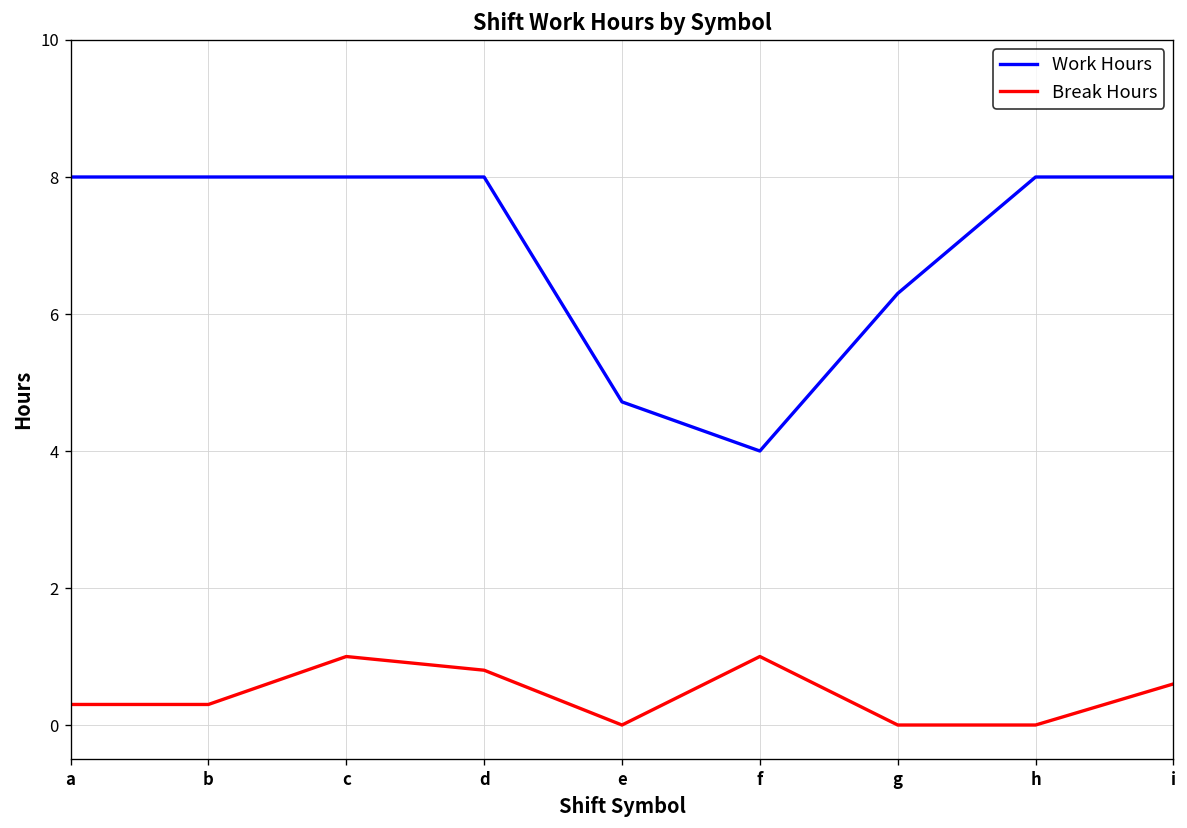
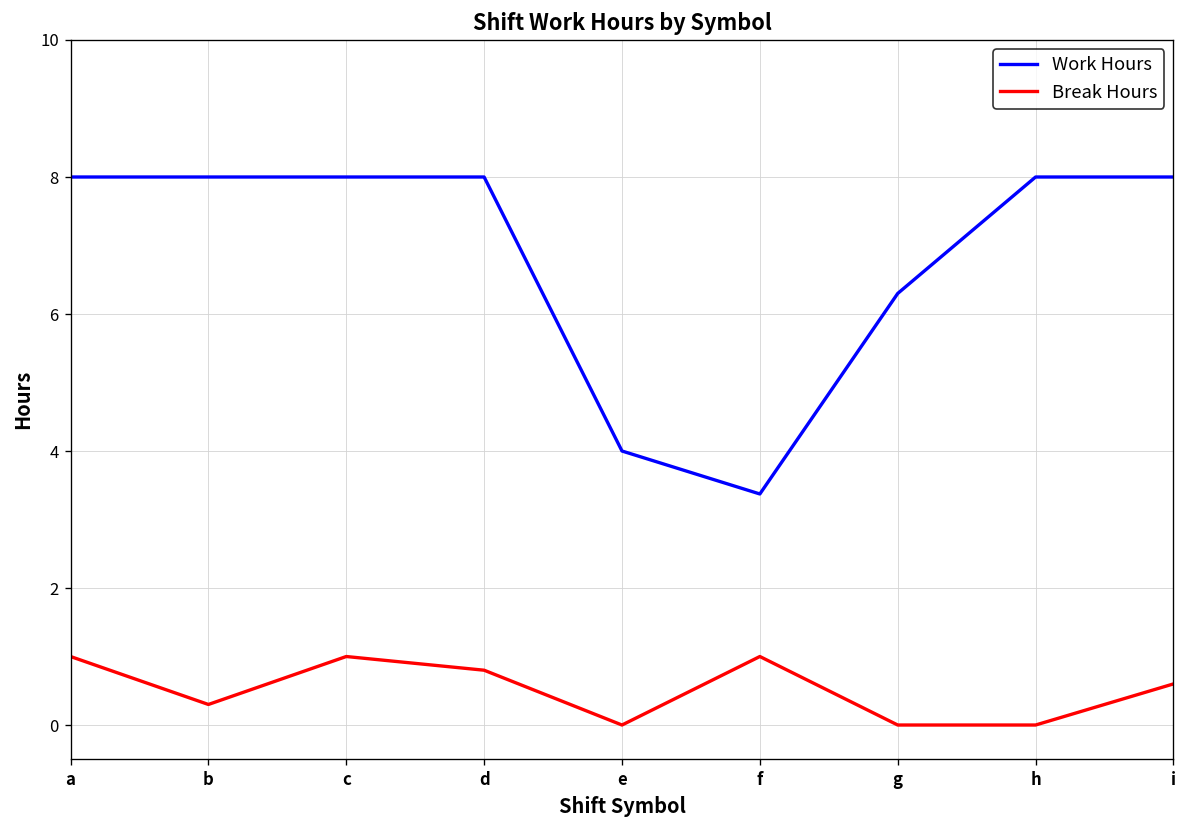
  {
    "Work Hours": {
      "a": 8.0,
      "b": 8.0,
      "c": 8.0,
      "d": 8.0,
-     "e": 4.7,
-     "f": 4.0,
+     "e": 4.0,
+     "f": 3.4,
      "g": 6.3,
      "h": 8.0,
      "i": 8.0
    },
    "Break Hours": {
-     "a": 0.3,
+     "a": 1.0,
      "b": 0.3,
      "c": 1.0,
      "d": 0.8,
      "e": 0.0,
      "f": 1.0,
      "g": 0.0,
      "h": 0.0,
      "i": 0.6
    }
  }
